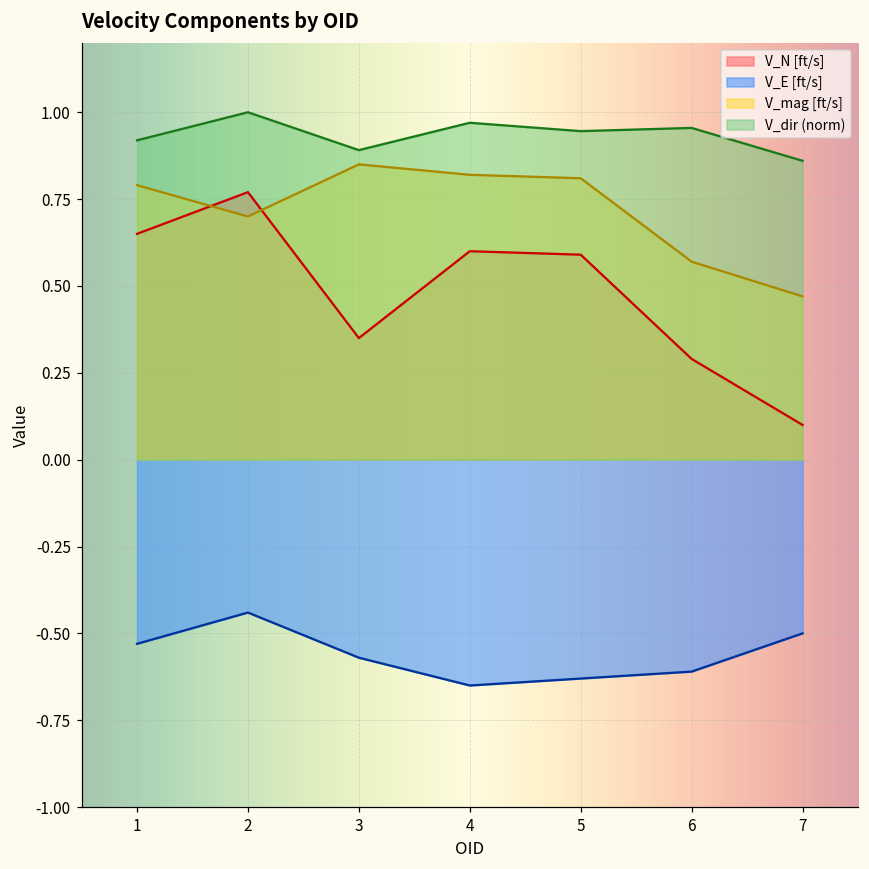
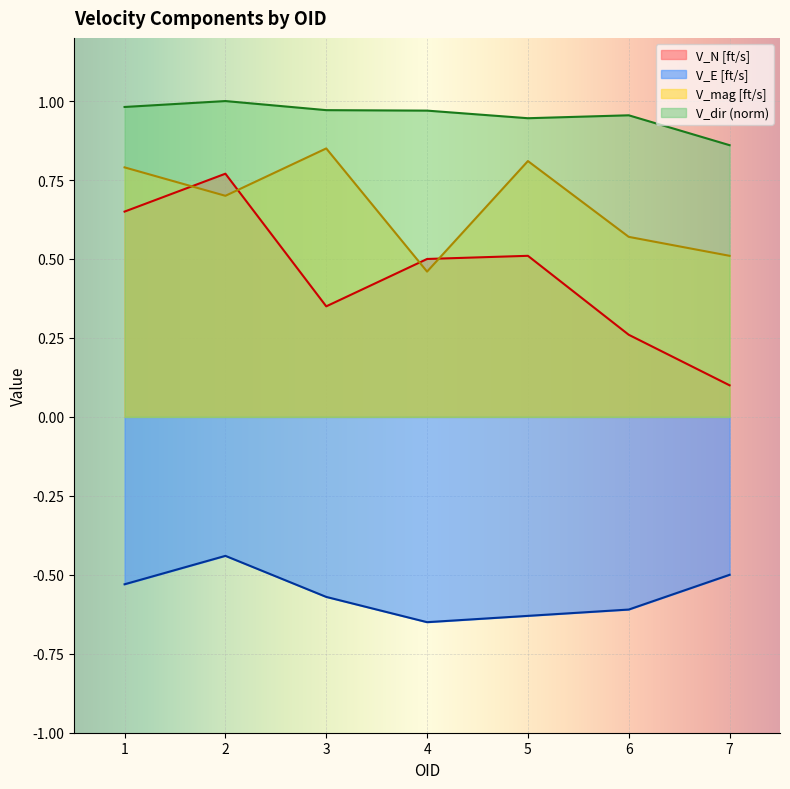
  {
    "V_N [ft/s]": {
      "1": 0.65,
      "2": 0.77,
      "3": 0.35,
-     "4": 0.6,
-     "5": 0.59,
-     "6": 0.29,
+     "4": 0.5,
+     "5": 0.51,
+     "6": 0.26,
      "7": 0.10
    },
    "V_mag [ft/s]": {
      "1": 0.79,
      "2": 0.70,
      "3": 0.85,
-     "4": 0.82,
+     "4": 0.46,
      "5": 0.81,
      "6": 0.57,
-     "7": 0.47
+     "7": 0.51
    },
    "V_dir (norm)": {
-     "1": 0.92,
+     "1": 0.98,
      "2": 1.00,
-     "3": 0.89,
+     "3": 0.97,
      "4": 0.97,
      "5": 0.95,
      "6": 0.95,
      "7": 0.86
    }
  }
